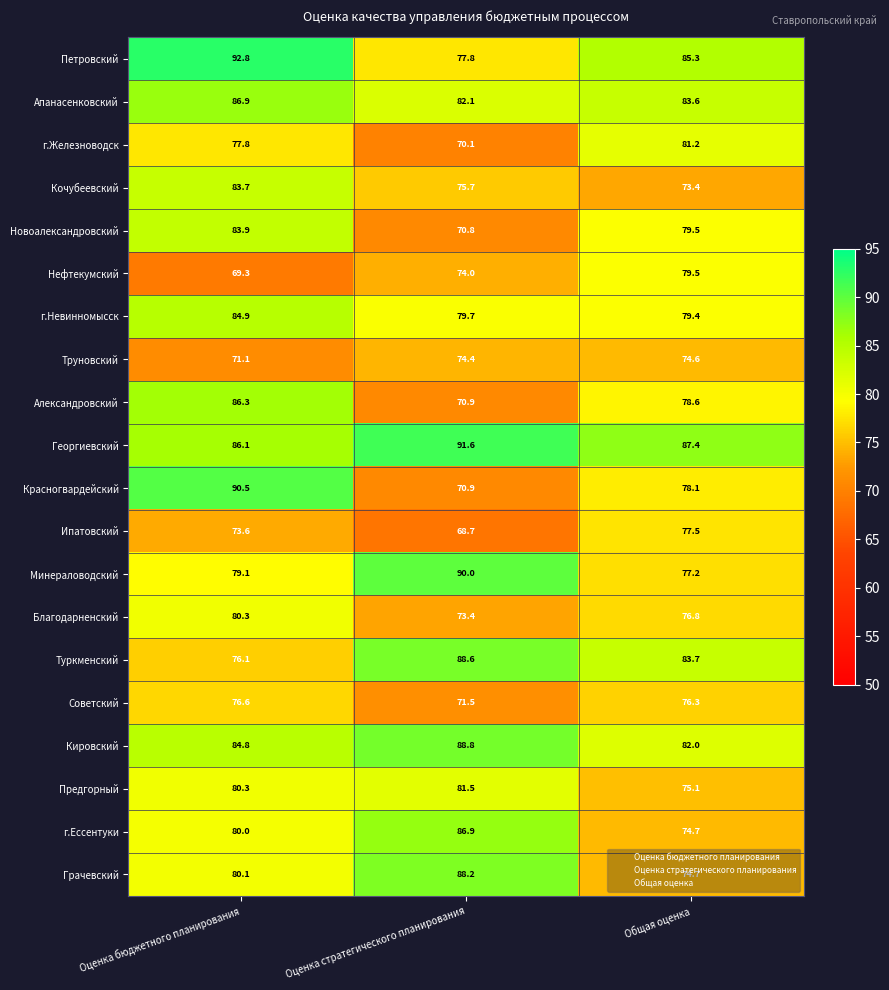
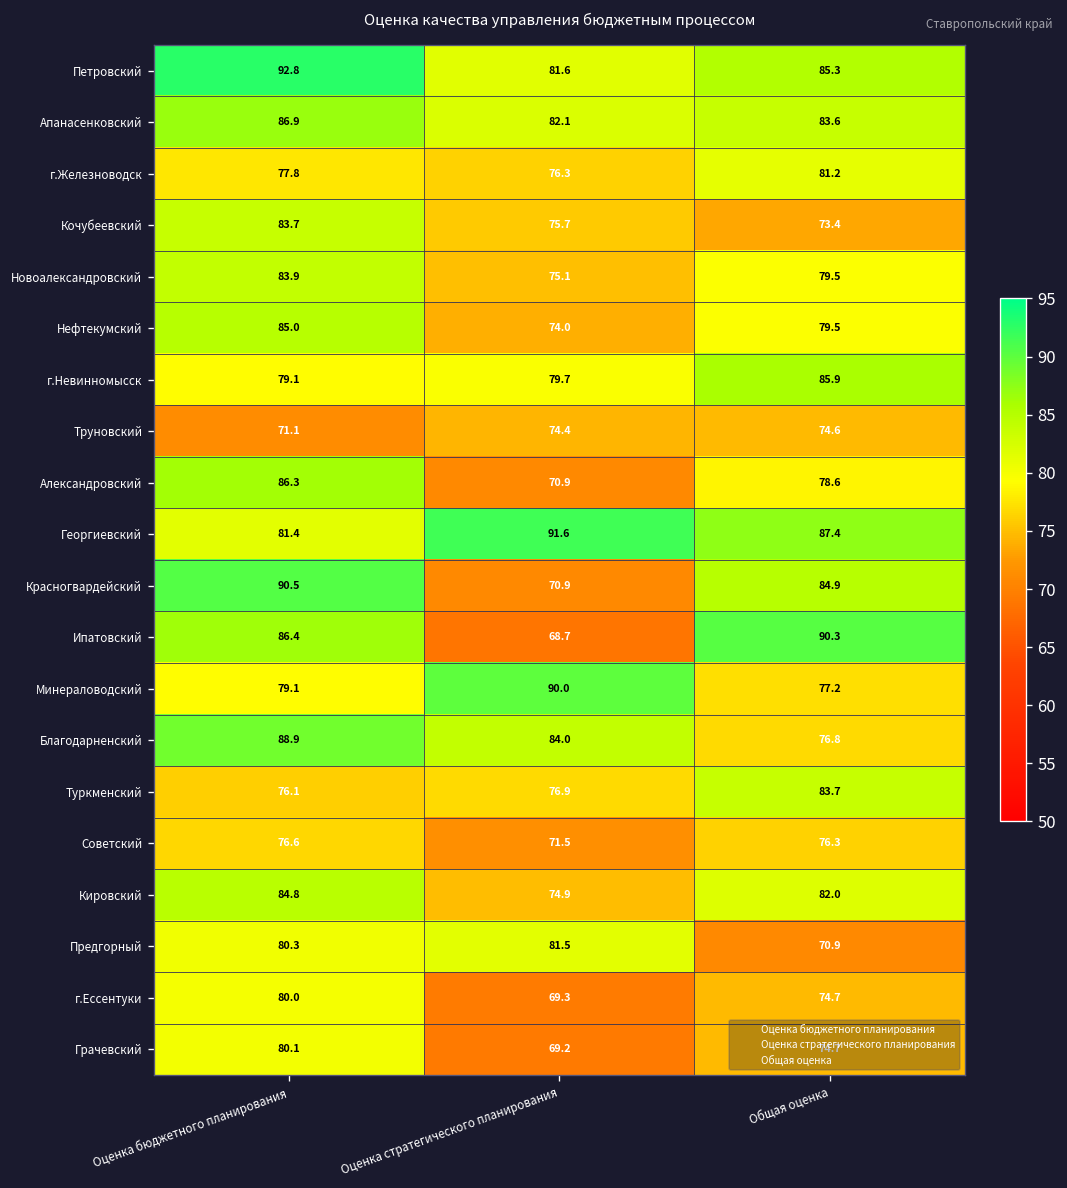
  {
    "Петровский": {
      "Оценка бюджетного планирования": 92.8,
-     "Оценка стратегического планирования": 77.8,
+     "Оценка стратегического планирования": 81.6,
      "Общая оценка": 85.3
    },
    "Апанасенковский": {
      "Оценка бюджетного планирования": 86.9,
      "Оценка стратегического планирования": 82.1,
      "Общая оценка": 83.6
    },
    "г.Железноводск": {
      "Оценка бюджетного планирования": 77.8,
-     "Оценка стратегического планирования": 70.1,
+     "Оценка стратегического планирования": 76.3,
      "Общая оценка": 81.2
    },
    "Кочубеевский": {
      "Оценка бюджетного планирования": 83.7,
      "Оценка стратегического планирования": 75.7,
      "Общая оценка": 73.4
    },
    "Новоалександровский": {
      "Оценка бюджетного планирования": 83.9,
-     "Оценка стратегического планирования": 70.8,
+     "Оценка стратегического планирования": 75.1,
      "Общая оценка": 79.5
    },
    "Нефтекумский": {
-     "Оценка бюджетного планирования": 69.3,
+     "Оценка бюджетного планирования": 85.0,
      "Оценка стратегического планирования": 74.0,
      "Общая оценка": 79.5
    },
    "г.Невинномысск": {
-     "Оценка бюджетного планирования": 84.9,
+     "Оценка бюджетного планирования": 79.1,
      "Оценка стратегического планирования": 79.7,
-     "Общая оценка": 79.4
+     "Общая оценка": 85.9
    },
    "Труновский": {
      "Оценка бюджетного планирования": 71.1,
      "Оценка стратегического планирования": 74.4,
      "Общая оценка": 74.6
    },
    "Александровский": {
      "Оценка бюджетного планирования": 86.3,
      "Оценка стратегического планирования": 70.9,
      "Общая оценка": 78.6
    },
    "Георгиевский": {
-     "Оценка бюджетного планирования": 86.1,
+     "Оценка бюджетного планирования": 81.4,
      "Оценка стратегического планирования": 91.6,
      "Общая оценка": 87.4
    },
    "Красногвардейский": {
      "Оценка бюджетного планирования": 90.5,
      "Оценка стратегического планирования": 70.9,
-     "Общая оценка": 78.1
+     "Общая оценка": 84.9
    },
    "Ипатовский": {
-     "Оценка бюджетного планирования": 73.6,
+     "Оценка бюджетного планирования": 86.4,
      "Оценка стратегического планирования": 68.7,
-     "Общая оценка": 77.5
+     "Общая оценка": 90.3
    },
    "Минераловодский": {
      "Оценка бюджетного планирования": 79.1,
      "Оценка стратегического планирования": 90.0,
      "Общая оценка": 77.2
    },
    "Благодарненский": {
-     "Оценка бюджетного планирования": 80.3,
-     "Оценка стратегического планирования": 73.4,
+     "Оценка бюджетного планирования": 88.9,
+     "Оценка стратегического планирования": 84.0,
      "Общая оценка": 76.8
    },
    "Туркменский": {
      "Оценка бюджетного планирования": 76.1,
-     "Оценка стратегического планирования": 88.6,
+     "Оценка стратегического планирования": 76.9,
      "Общая оценка": 83.7
    },
    "Советский": {
      "Оценка бюджетного планирования": 76.6,
      "Оценка стратегического планирования": 71.5,
      "Общая оценка": 76.3
    },
    "Кировский": {
      "Оценка бюджетного планирования": 84.8,
-     "Оценка стратегического планирования": 88.8,
+     "Оценка стратегического планирования": 74.9,
      "Общая оценка": 82.0
    },
    "Предгорный": {
      "Оценка бюджетного планирования": 80.3,
      "Оценка стратегического планирования": 81.5,
-     "Общая оценка": 75.1
+     "Общая оценка": 70.9
    },
    "г.Ессентуки": {
      "Оценка бюджетного планирования": 80.0,
-     "Оценка стратегического планирования": 86.9,
+     "Оценка стратегического планирования": 69.3,
      "Общая оценка": 74.7
    },
    "Грачевский": {
      "Оценка бюджетного планирования": 80.1,
-     "Оценка стратегического планирования": 88.2
+     "Оценка стратегического планирования": 69.2
    }
  }
